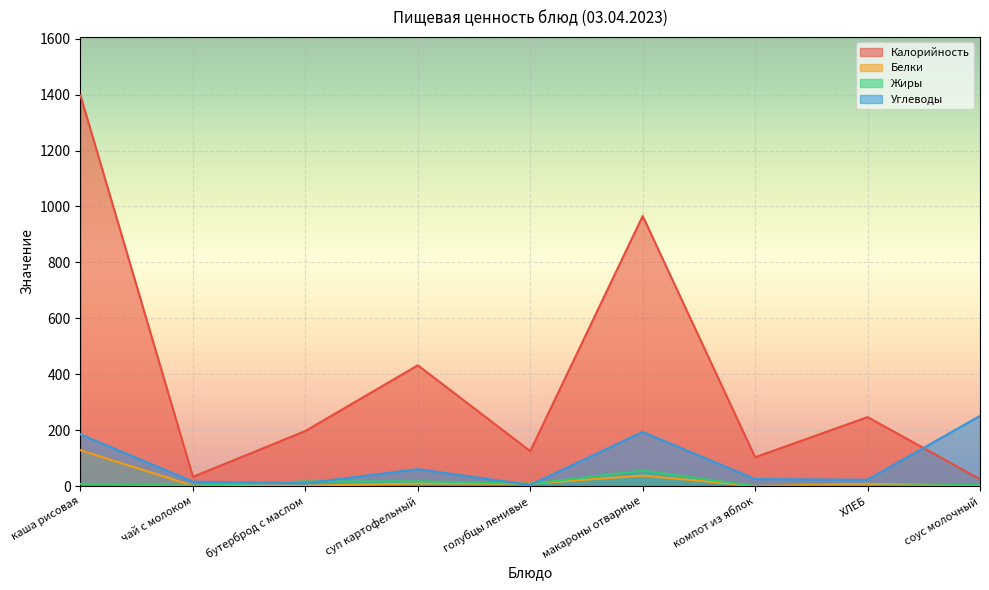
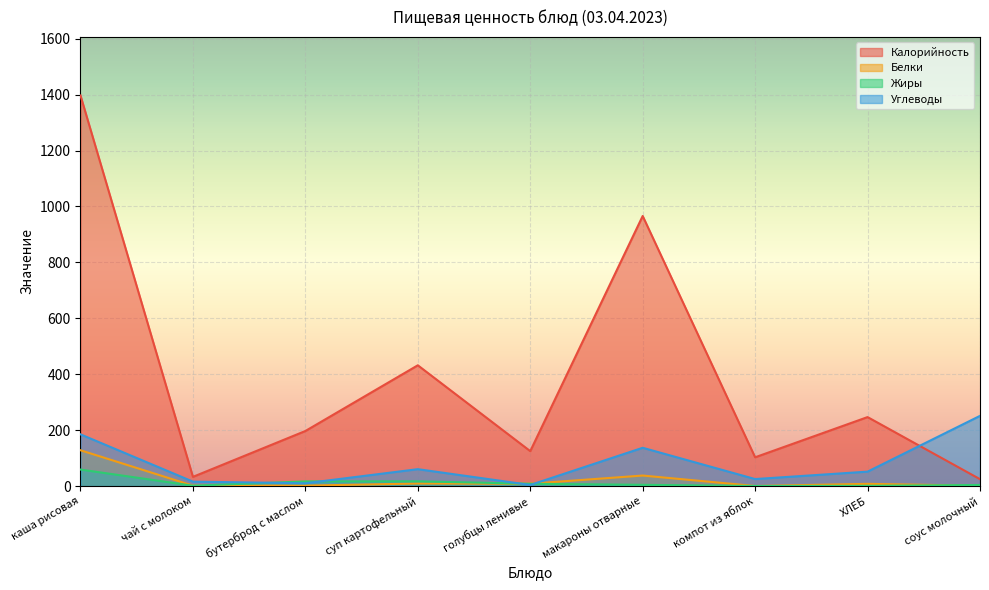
  {
    "Калорийность": {
      "каша рисовая": 1400,
      "чай с молоком": 30,
      "бутерброд с маслом": 200,
      "суп картофельный": 430,
      "голубцы ленивые": 130,
      "макароны отварные": 970,
      "компот из яблок": 100,
      "ХЛЕБ": 250,
      "соус молочный": 20
    },
    "Белки": {
      "каша рисовая": 130,
      "макароны отварные": 40
    },
    "Жиры": {
-     "каша рисовая": 10,
-     "макароны отварные": 60
+     "каша рисовая": 60,
+     "макароны отварные": 0
    },
    "Углеводы": {
      "каша рисовая": 190,
      "чай с молоком": 20,
      "суп картофельный": 60,
-     "макароны отварные": 190,
+     "макароны отварные": 140,
      "компот из яблок": 30,
-     "ХЛЕБ": 20,
+     "ХЛЕБ": 50,
      "соус молочный": 250
    }
  }
